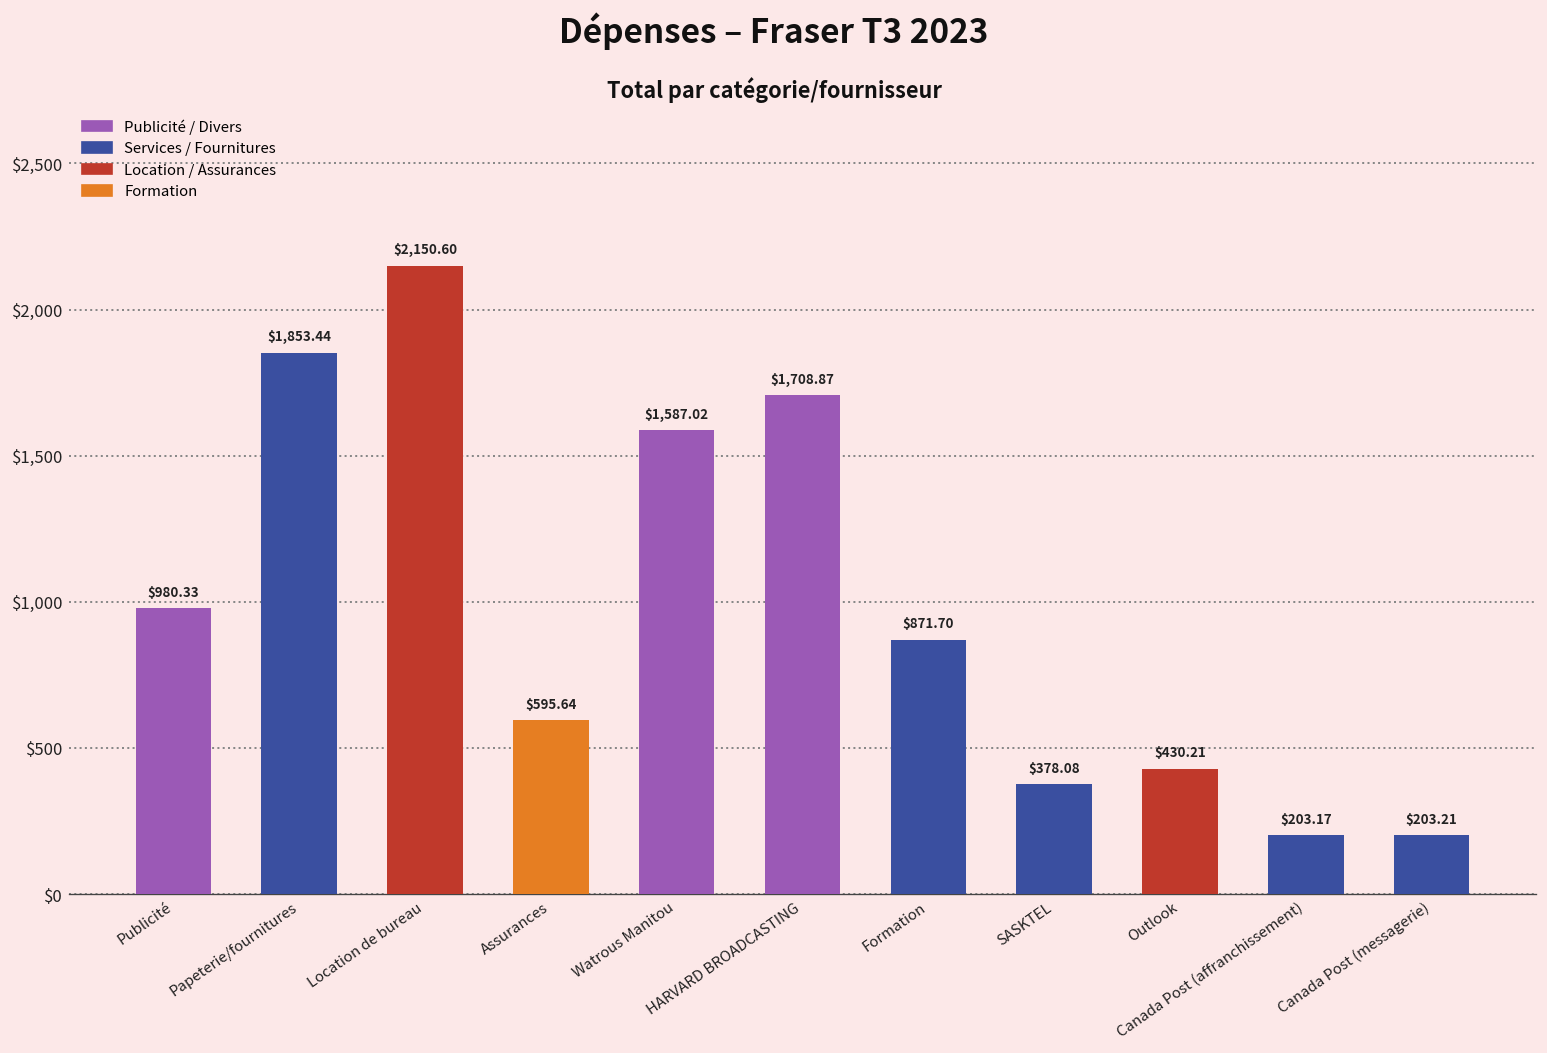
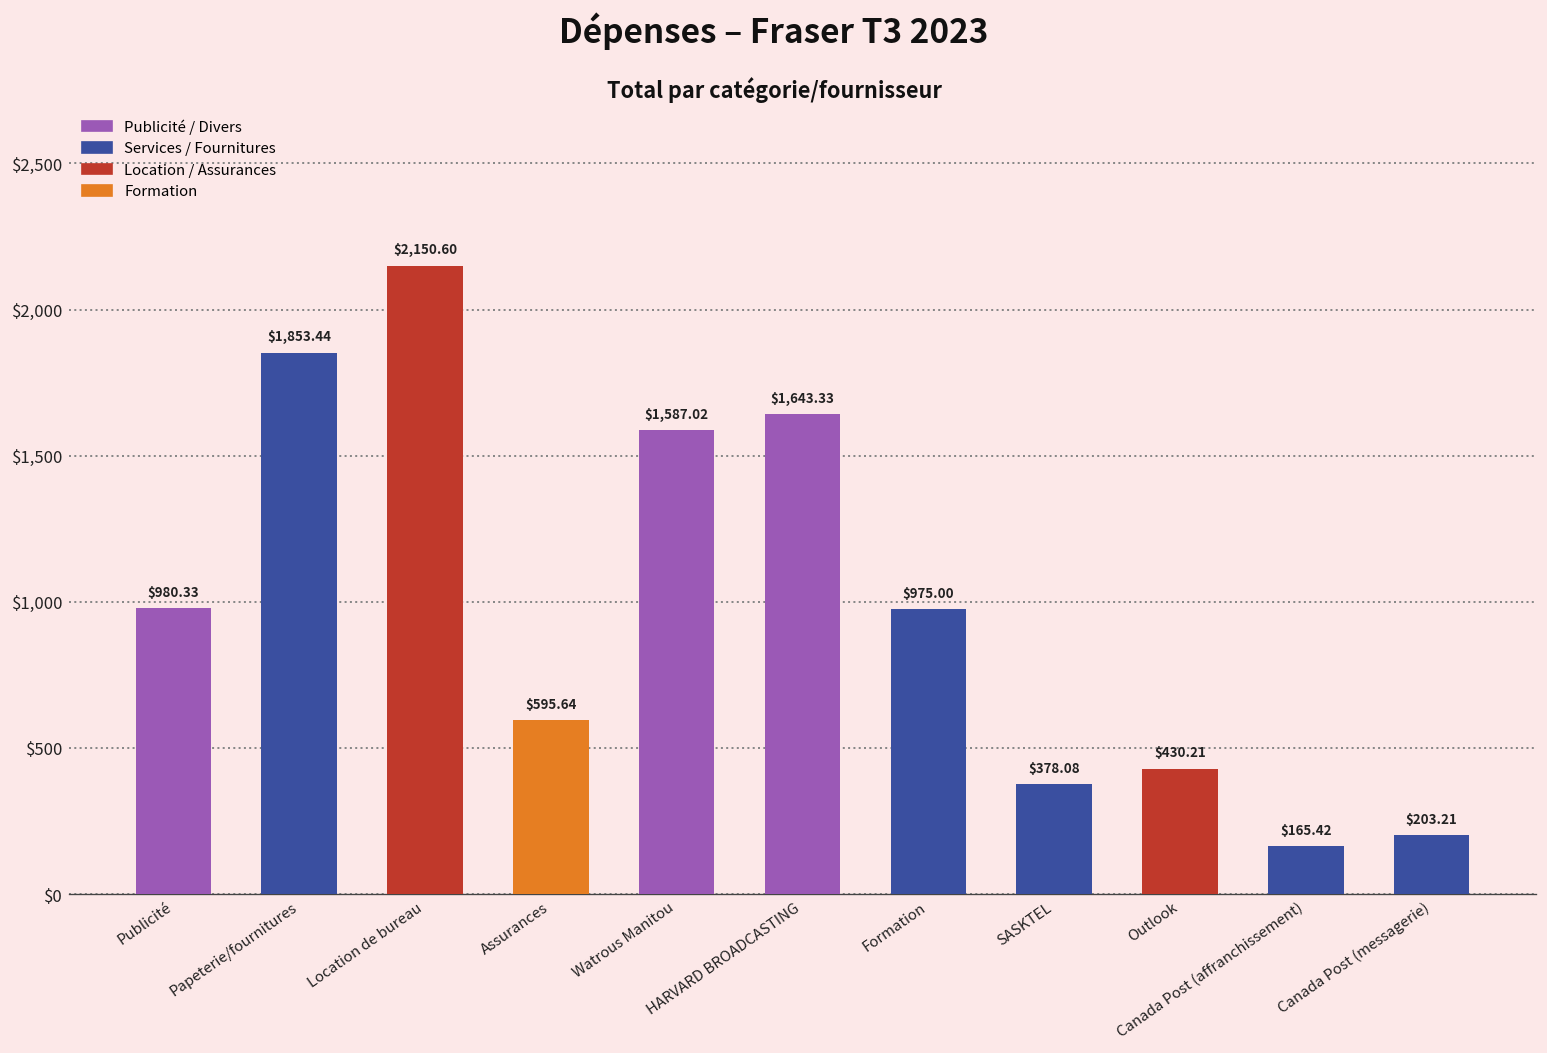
  {
    "Publicité": "$980.33",
    "Papeterie/fournitures": "$1,853.44",
    "Location de bureau": "$2,150.60",
    "Assurances": "$595.64",
    "Watrous Manitou": "$1,587.02",
-   "HARVARD BROADCASTING": "$1,708.87",
-   "Formation": "$871.70",
+   "HARVARD BROADCASTING": "$1,643.33",
+   "Formation": "$975.00",
    "SASKTEL": "$378.08",
    "Outlook": "$430.21",
-   "Canada Post (affranchissement)": "$203.17",
+   "Canada Post (affranchissement)": "$165.42",
    "Canada Post (messagerie)": "$203.21"
  }
